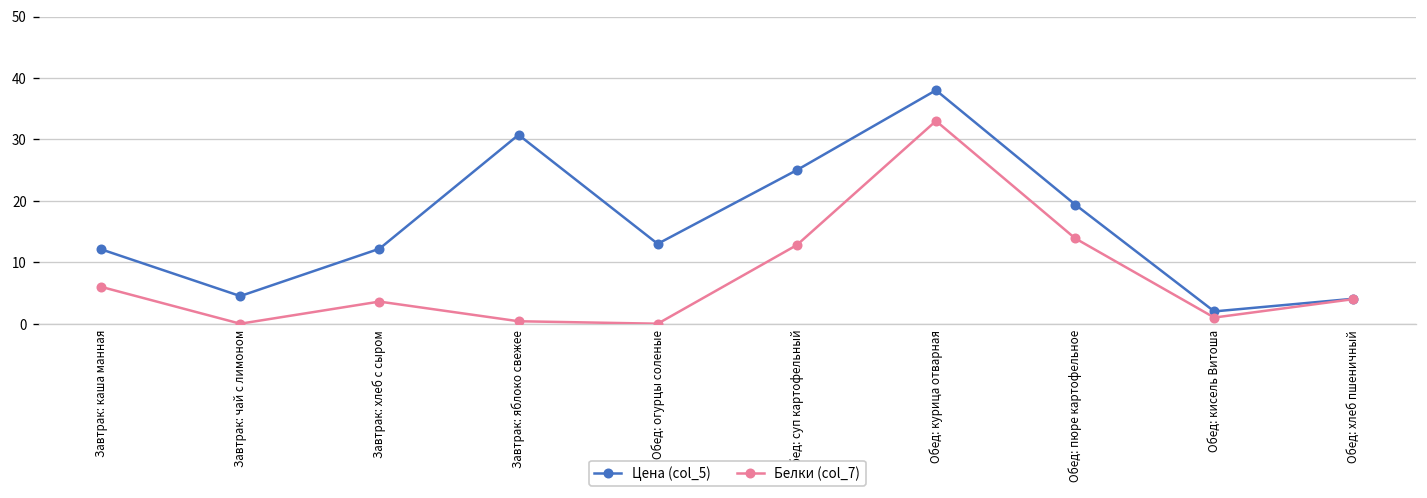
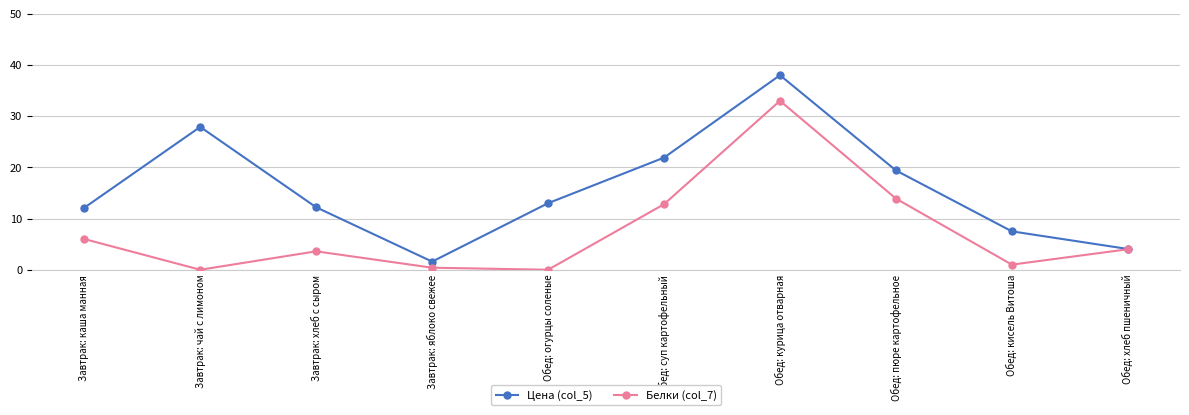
  {
    "Цена (col_5)": {
      "Завтрак: каша манная": 12,
-     "Завтрак: чай с лимоном": 5,
+     "Завтрак: чай с лимоном": 28,
      "Завтрак: хлеб с сыром": 12,
-     "Завтрак: яблоко свежее": 31,
+     "Завтрак: яблоко свежее": 2,
      "Обед: огурцы соленые": 13,
-     "Обед: суп картофельный": 25,
+     "Обед: суп картофельный": 22,
      "Обед: курица отварная": 38,
      "Обед: пюре картофельное": 19,
-     "Обед: кисель Витоша": 2
+     "Обед: кисель Витоша": 8
    },
    "Белки (col_7)": {
      "Завтрак: каша манная": 6,
      "Завтрак: чай с лимоном": 0,
      "Завтрак: хлеб с сыром": 4,
      "Завтрак: яблоко свежее": 0,
      "Обед: огурцы соленые": 0,
      "Обед: суп картофельный": 13,
      "Обед: курица отварная": 33,
      "Обед: пюре картофельное": 14,
      "Обед: кисель Витоша": 1
    }
  }
